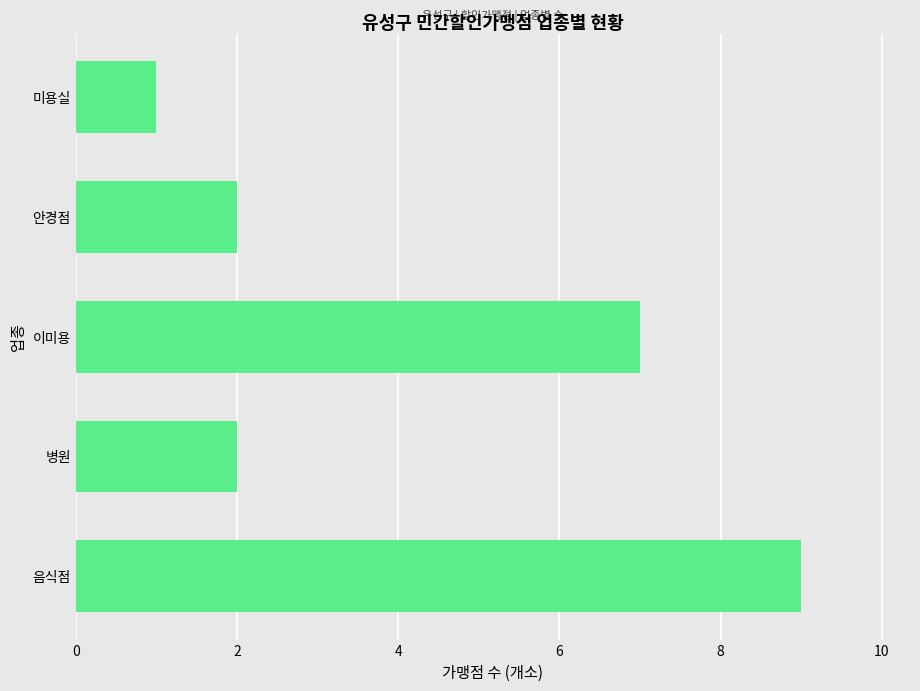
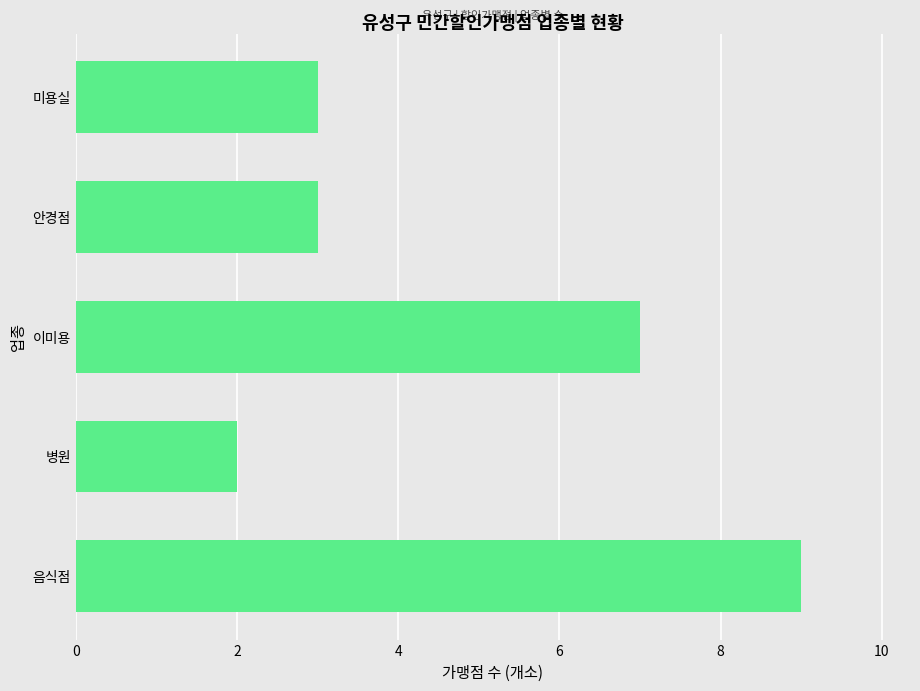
  {
-   "미용실": 1,
-   "안경점": 2,
+   "미용실": 3,
+   "안경점": 3,
    "이미용": 7,
    "병원": 2,
    "음식점": 9
  }
